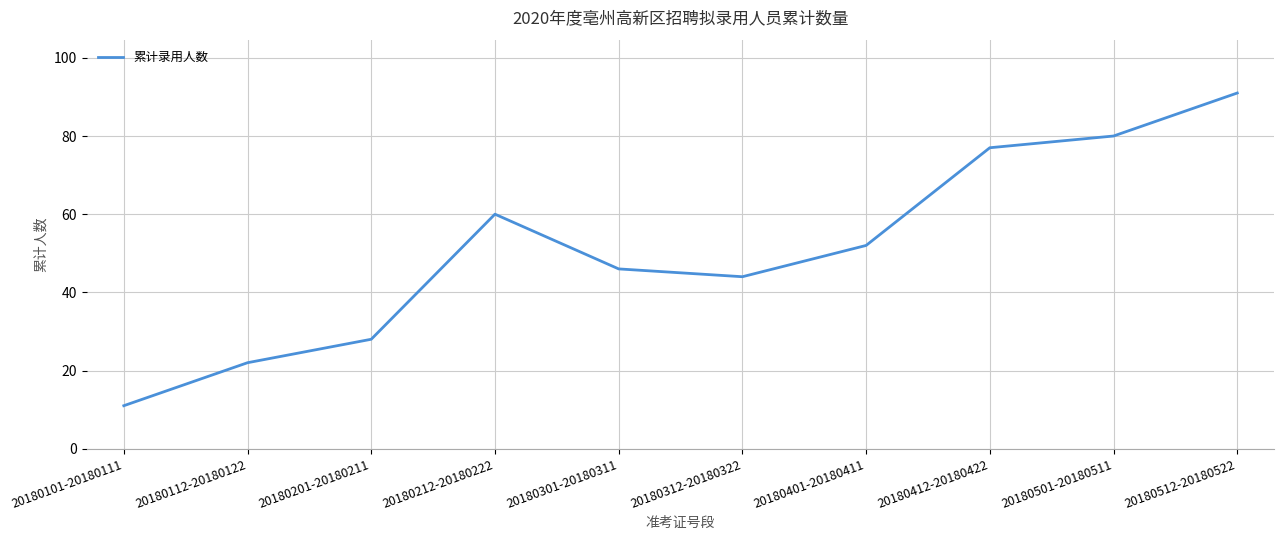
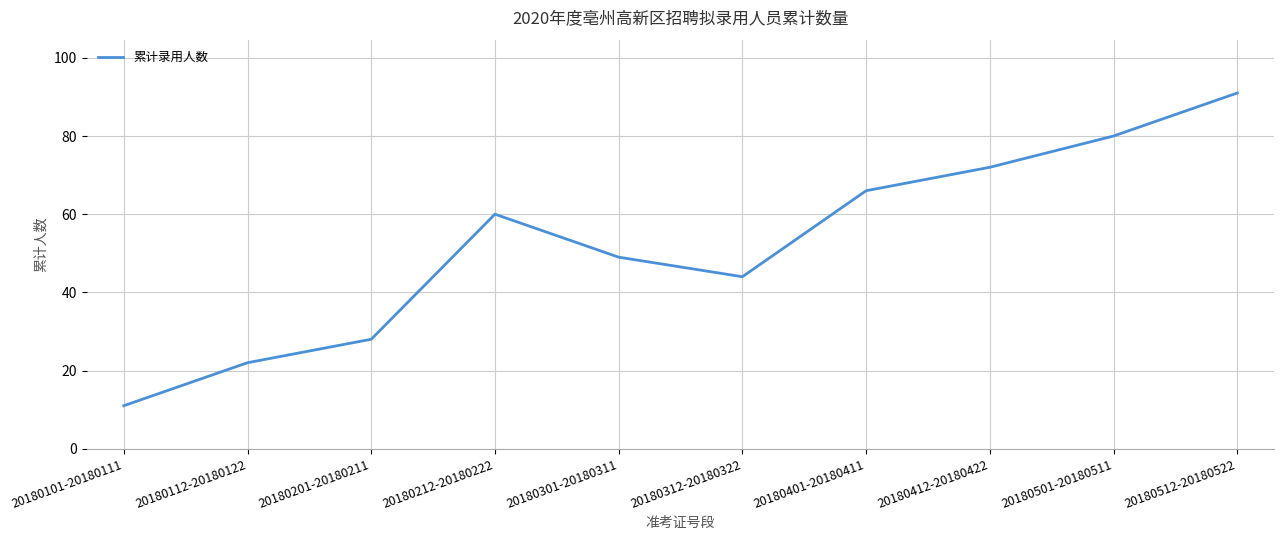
  {
    "20180101-20180111": 11,
    "20180112-20180122": 22,
    "20180201-20180211": 28,
    "20180212-20180222": 60,
-   "20180301-20180311": 46,
+   "20180301-20180311": 49,
    "20180312-20180322": 44,
-   "20180401-20180411": 52,
-   "20180412-20180422": 77,
+   "20180401-20180411": 66,
+   "20180412-20180422": 72,
    "20180501-20180511": 80,
    "20180512-20180522": 91
  }
